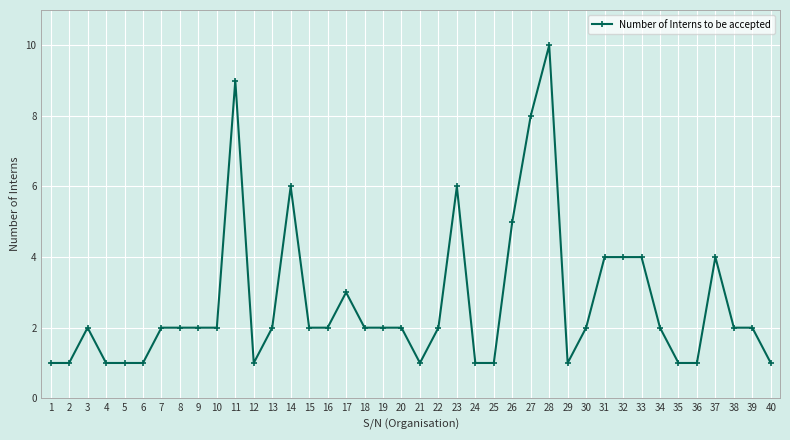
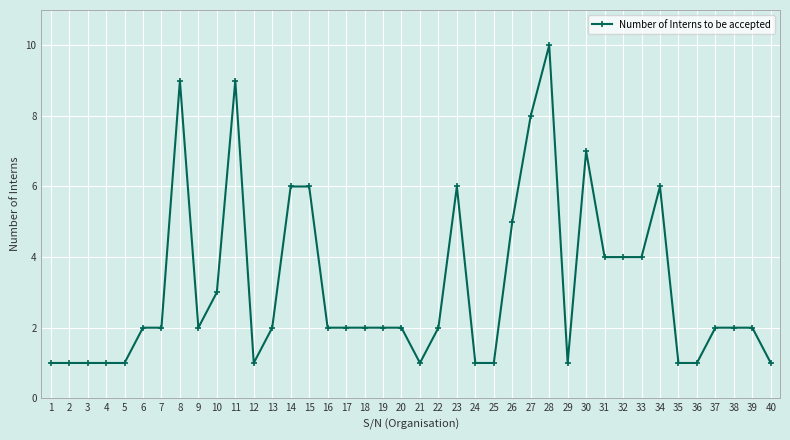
  {
    "1": 1,
    "2": 1,
-   "3": 2,
+   "3": 1,
    "4": 1,
    "5": 1,
-   "6": 1,
+   "6": 2,
    "7": 2,
-   "8": 2,
+   "8": 9,
    "9": 2,
-   "10": 2,
+   "10": 3,
    "11": 9,
    "12": 1,
    "13": 2,
    "14": 6,
-   "15": 2,
+   "15": 6,
    "16": 2,
-   "17": 3,
+   "17": 2,
    "18": 2,
    "19": 2,
    "20": 2,
    "21": 1,
    "22": 2,
    "23": 6,
    "24": 1,
    "25": 1,
    "26": 5,
    "27": 8,
    "28": 10,
    "29": 1,
-   "30": 2,
+   "30": 7,
    "31": 4,
    "32": 4,
    "33": 4,
-   "34": 2,
+   "34": 6,
    "35": 1,
    "36": 1,
-   "37": 4,
+   "37": 2,
    "38": 2,
    "39": 2,
    "40": 1
  }
